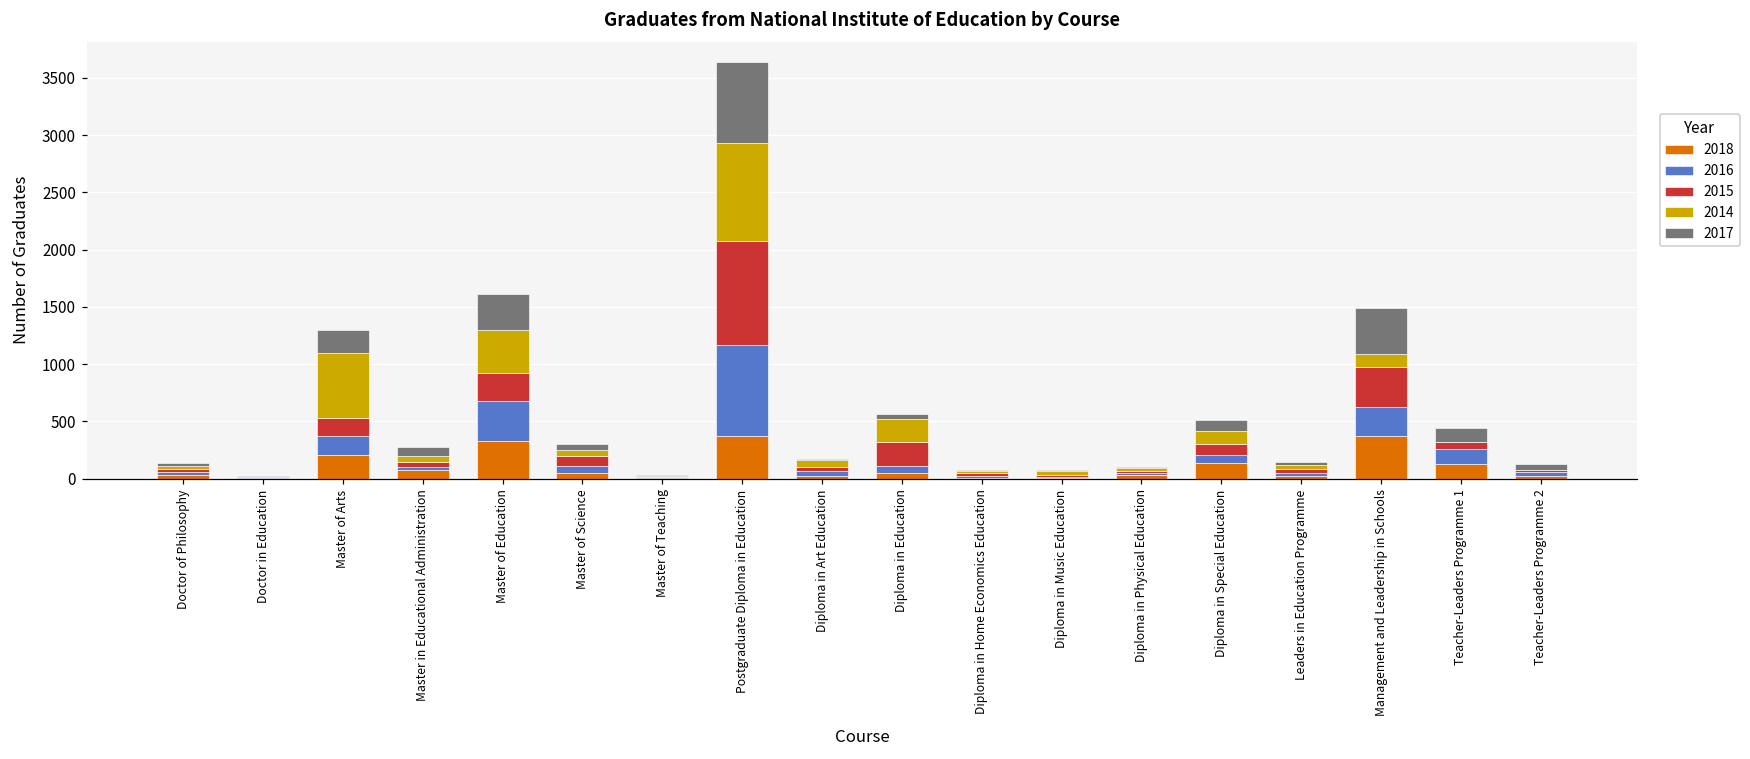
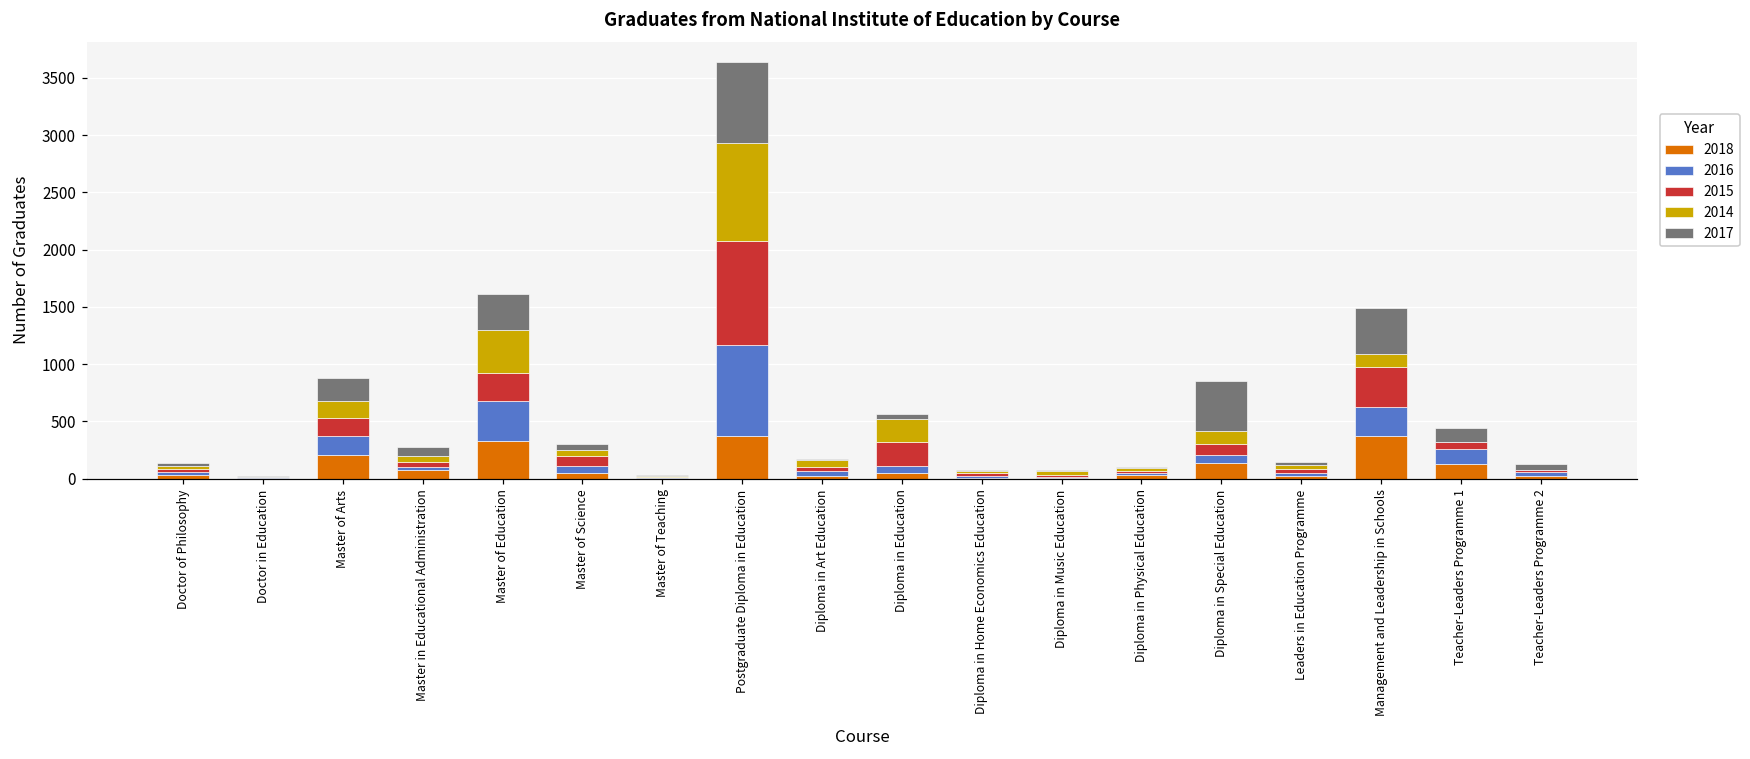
  {
    "2018": {
      "Doctor of Philosophy": 30,
      "Master of Arts": 210,
      "Master in Educational Administration": 70,
      "Master of Education": 330,
      "Master of Science": 50,
      "Postgraduate Diploma in Education": 370,
      "Diploma in Art Education": 30,
      "Diploma in Education": 50,
      "Diploma in Physical Education": 30,
      "Diploma in Special Education": 140,
      "Leaders in Education Programme": 30,
      "Management and Leadership in Schools": 370,
      "Teacher-Leaders Programme 1": 130
    },
    "2016": {
      "Doctor of Philosophy": 30,
      "Master of Arts": 170,
      "Master in Educational Administration": 30,
      "Master of Education": 350,
      "Master of Science": 60,
      "Postgraduate Diploma in Education": 800,
      "Diploma in Art Education": 40,
      "Diploma in Education": 70,
      "Diploma in Special Education": 80,
      "Leaders in Education Programme": 30,
      "Management and Leadership in Schools": 260,
      "Teacher-Leaders Programme 1": 130,
      "Teacher-Leaders Programme 2": 30
    },
    "2015": {
      "Doctor of Philosophy": 30,
      "Master of Arts": 160,
      "Master in Educational Administration": 40,
      "Master of Education": 240,
      "Master of Science": 80,
      "Postgraduate Diploma in Education": 910,
      "Diploma in Art Education": 30,
      "Diploma in Education": 210,
      "Diploma in Special Education": 100,
      "Leaders in Education Programme": 40,
      "Management and Leadership in Schools": 350,
      "Teacher-Leaders Programme 1": 60
    },
    "2014": {
-     "Master of Arts": 570,
+     "Master of Arts": 150,
      "Master in Educational Administration": 50,
      "Master of Education": 380,
      "Master of Science": 50,
      "Postgraduate Diploma in Education": 860,
      "Diploma in Art Education": 60,
      "Diploma in Education": 200,
      "Diploma in Music Education": 40,
      "Diploma in Special Education": 110,
      "Leaders in Education Programme": 40,
      "Management and Leadership in Schools": 110,
      "Teacher-Leaders Programme 1": 0,
      "Teacher-Leaders Programme 2": 0
    },
    "2017": {
      "Master of Arts": 200,
      "Master in Educational Administration": 80,
      "Master of Education": 310,
      "Master of Science": 50,
      "Postgraduate Diploma in Education": 700,
      "Diploma in Education": 40,
-     "Diploma in Special Education": 100,
+     "Diploma in Special Education": 430,
      "Management and Leadership in Schools": 400,
      "Teacher-Leaders Programme 1": 130,
      "Teacher-Leaders Programme 2": 50
    }
  }
